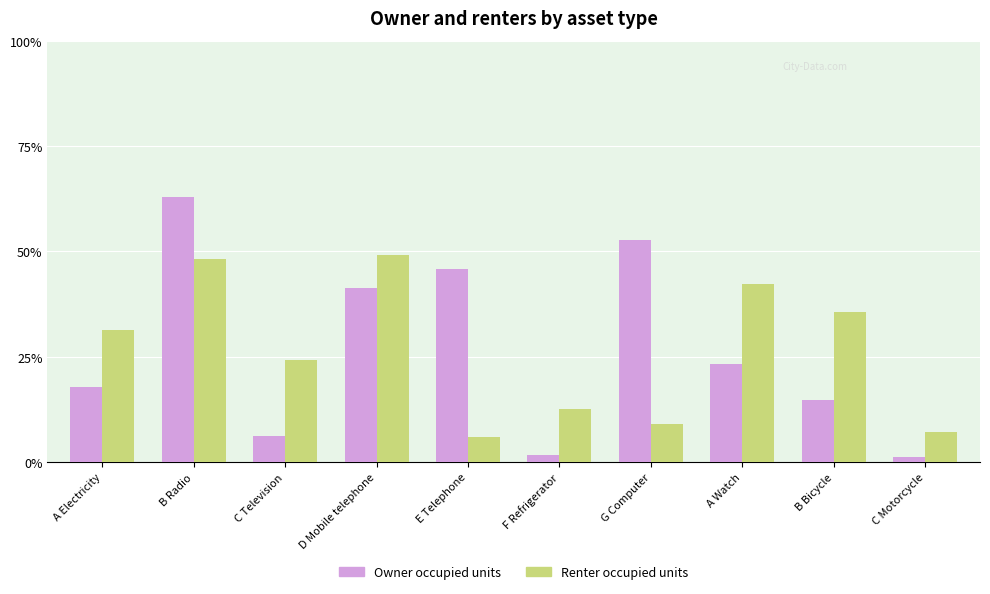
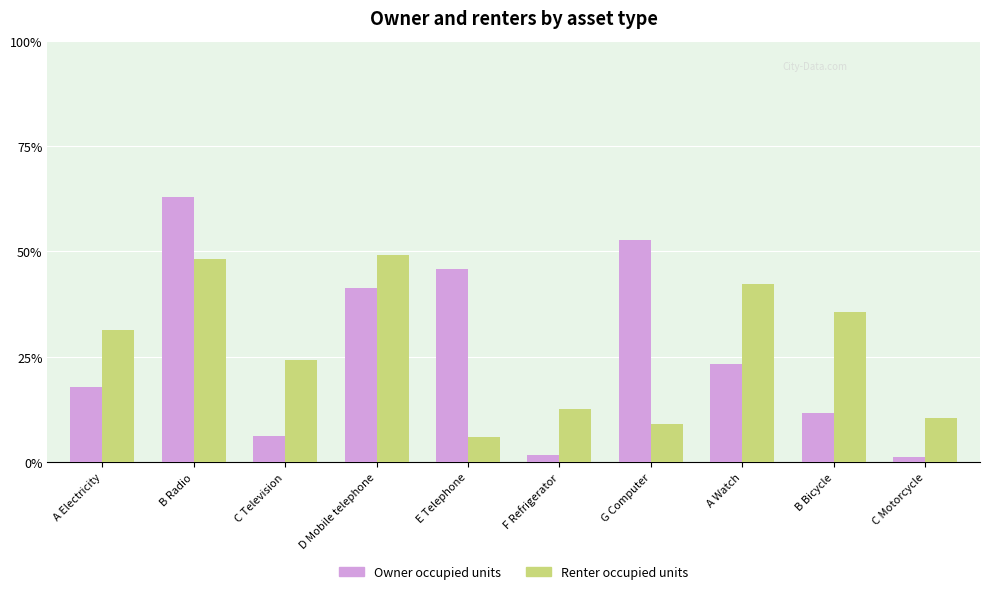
  {
    "Owner occupied units": {
      "A Electricity": "18%",
      "B Radio": "63%",
      "C Television": "6%",
      "D Mobile telephone": "41%",
      "E Telephone": "46%",
      "F Refrigerator": "2%",
      "G Computer": "53%",
      "A Watch": "23%",
-     "B Bicycle": "15%",
+     "B Bicycle": "12%",
      "C Motorcycle": "1%"
    },
    "Renter occupied units": {
      "A Electricity": "31%",
      "B Radio": "48%",
      "C Television": "24%",
      "D Mobile telephone": "49%",
      "E Telephone": "6%",
      "F Refrigerator": "13%",
      "G Computer": "9%",
      "A Watch": "42%",
      "B Bicycle": "36%",
-     "C Motorcycle": "7%"
+     "C Motorcycle": "10%"
    }
  }
